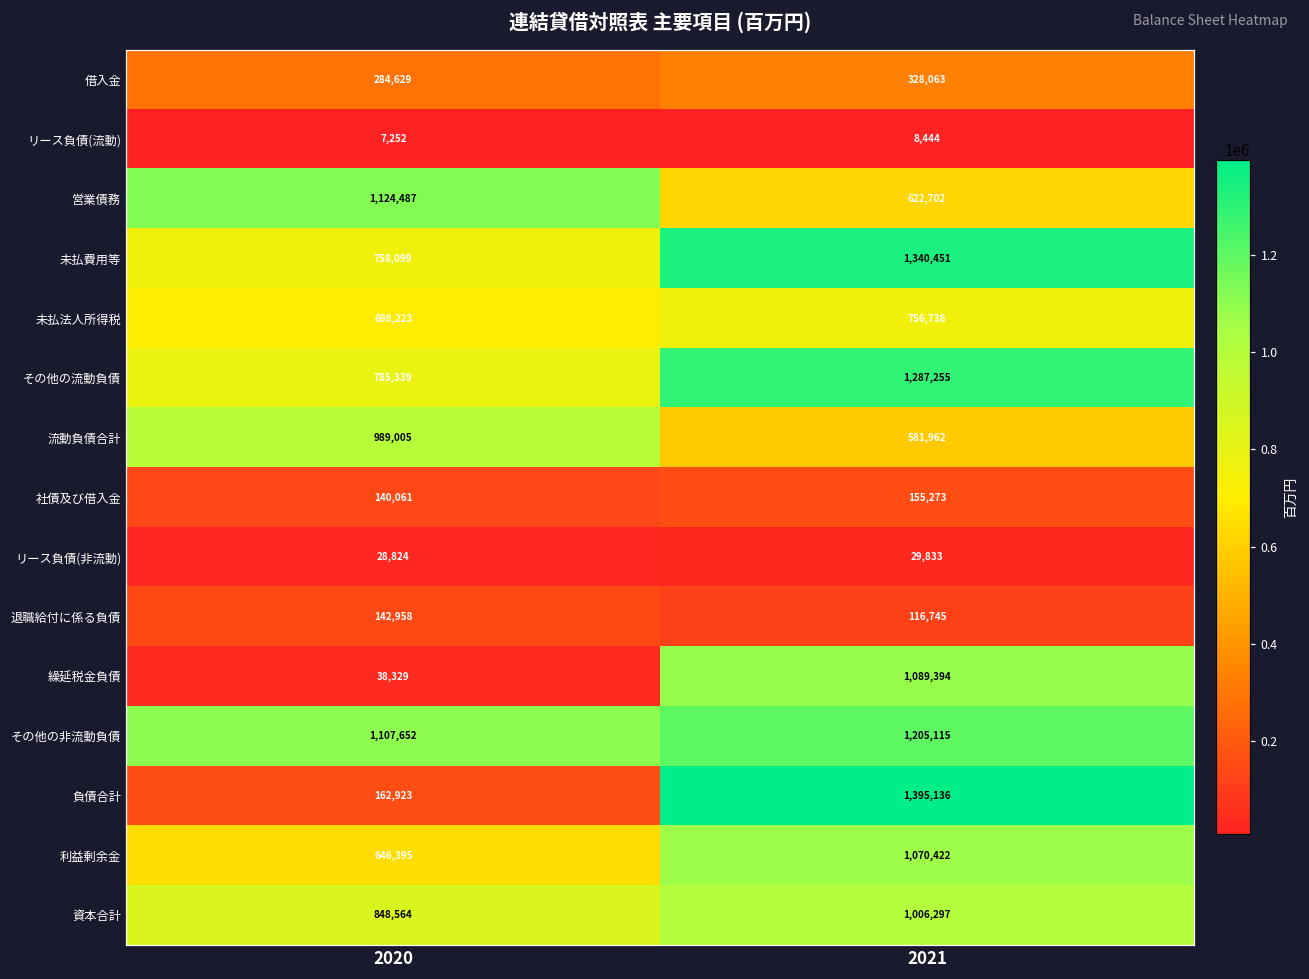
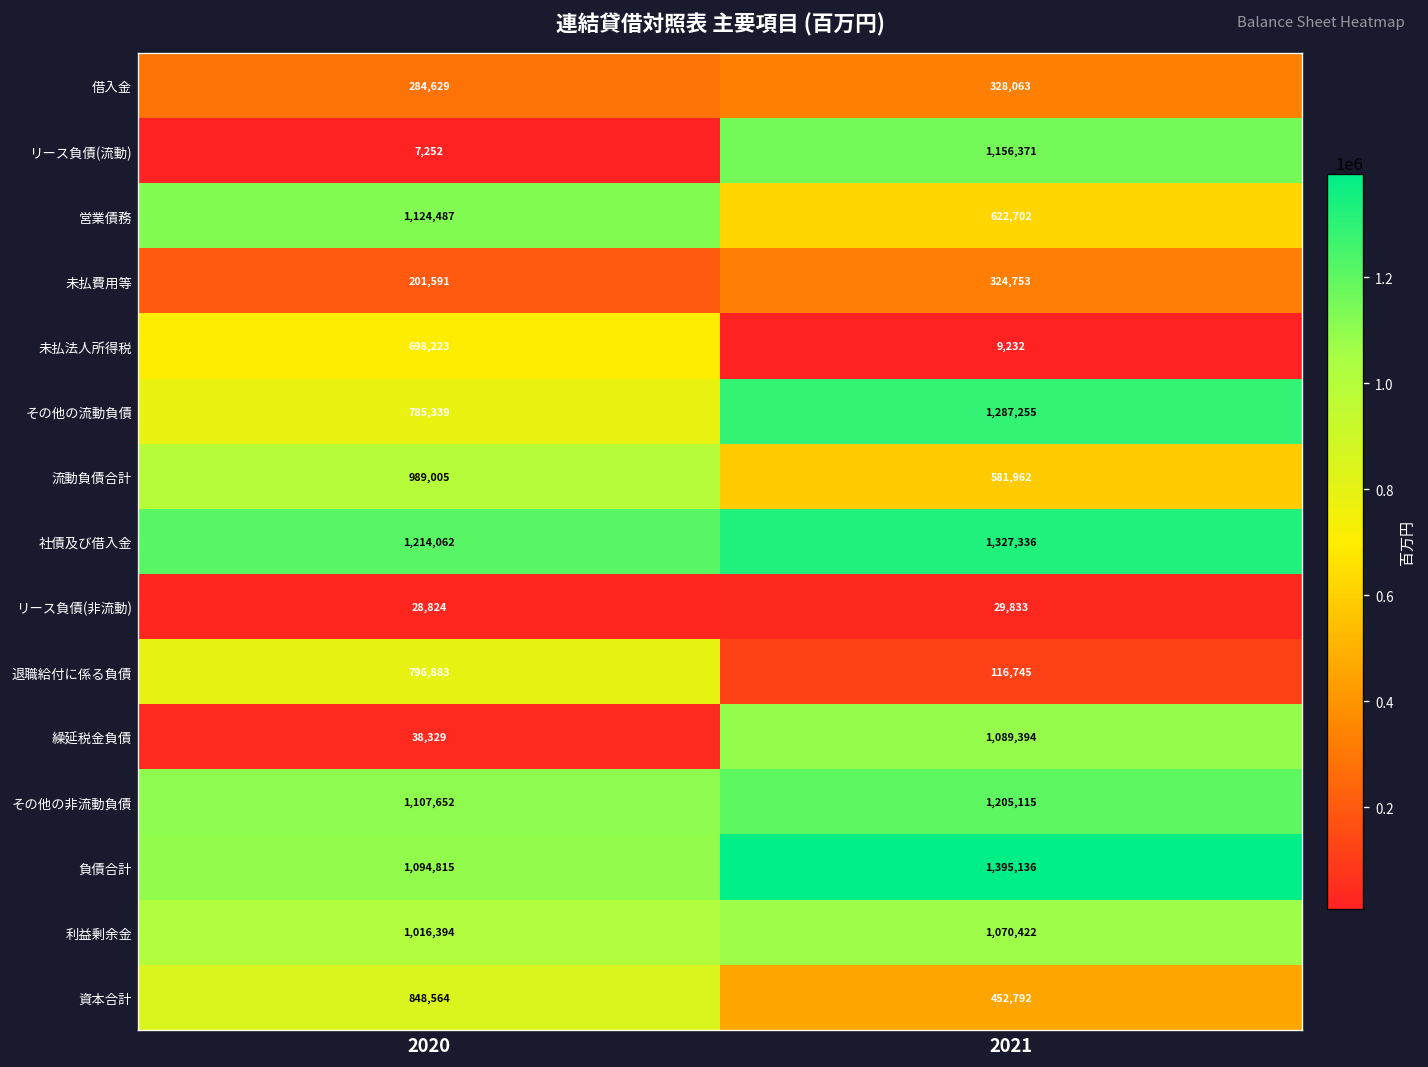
  {
    "借入金": {
      "2020": "284,629",
      "2021": "328,063"
    },
    "リース負債(流動)": {
      "2020": "7,252",
-     "2021": "8,444"
+     "2021": "1,156,371"
    },
    "営業債務": {
      "2020": "1,124,487",
      "2021": "622,702"
    },
    "未払費用等": {
-     "2020": "758,099",
-     "2021": "1,340,451"
+     "2020": "201,591",
+     "2021": "324,753"
    },
    "未払法人所得税": {
      "2020": "698,223",
-     "2021": "756,738"
+     "2021": "9,232"
    },
    "その他の流動負債": {
      "2020": "785,339",
      "2021": "1,287,255"
    },
    "流動負債合計": {
      "2020": "989,005",
      "2021": "581,962"
    },
    "社債及び借入金": {
-     "2020": "140,061",
-     "2021": "155,273"
+     "2020": "1,214,062",
+     "2021": "1,327,336"
    },
    "リース負債(非流動)": {
      "2020": "28,824",
      "2021": "29,833"
    },
    "退職給付に係る負債": {
-     "2020": "142,958",
+     "2020": "796,883",
      "2021": "116,745"
    },
    "繰延税金負債": {
      "2020": "38,329",
      "2021": "1,089,394"
    },
    "その他の非流動負債": {
      "2020": "1,107,652",
      "2021": "1,205,115"
    },
    "負債合計": {
-     "2020": "162,923",
+     "2020": "1,094,815",
      "2021": "1,395,136"
    },
    "利益剰余金": {
-     "2020": "646,395",
+     "2020": "1,016,394",
      "2021": "1,070,422"
    },
    "資本合計": {
      "2020": "848,564",
-     "2021": "1,006,297"
+     "2021": "452,792"
    }
  }
